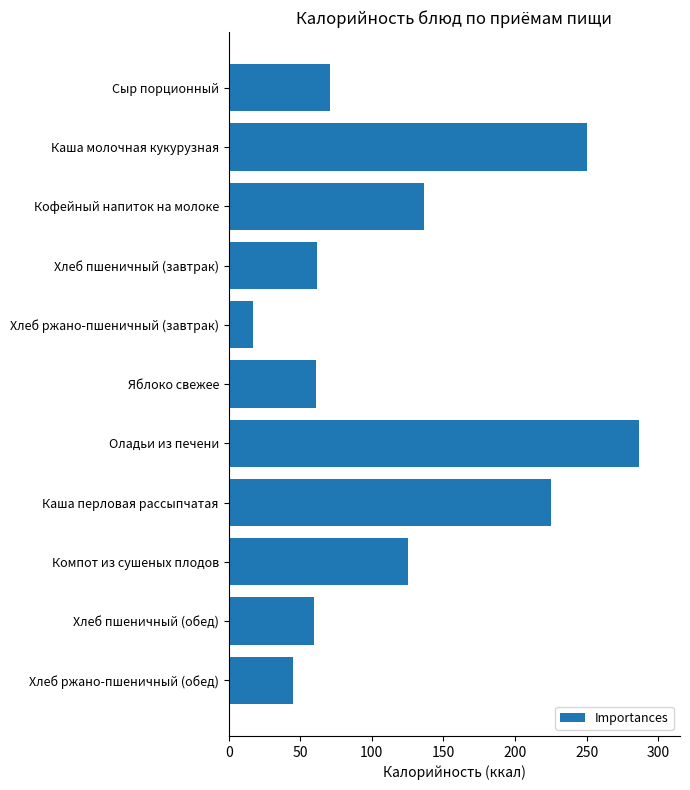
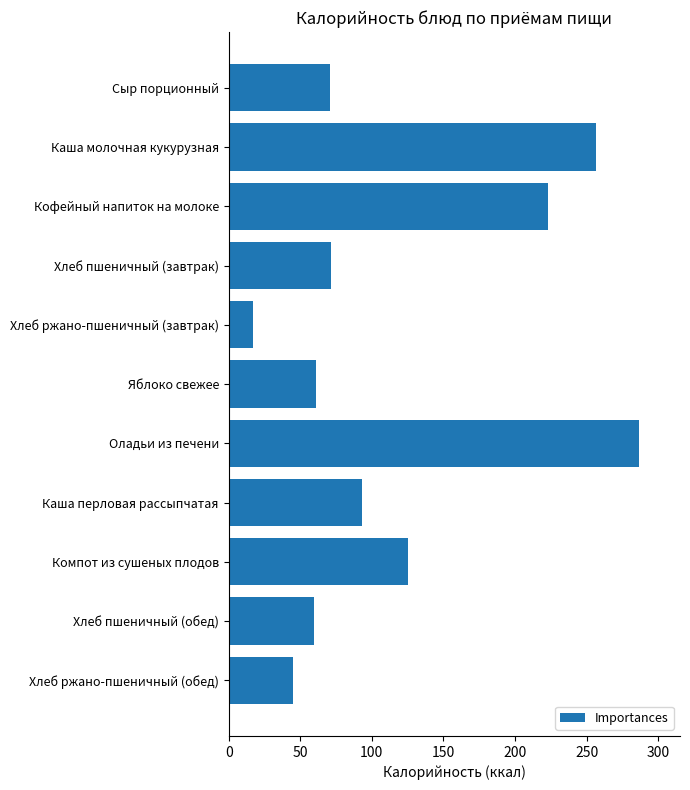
  {
    "Сыр порционный": 71,
-   "Каша молочная кукурузная": 251,
-   "Кофейный напиток на молоке": 137,
-   "Хлеб пшеничный (завтрак)": 62,
+   "Каша молочная кукурузная": 256,
+   "Кофейный напиток на молоке": 223,
+   "Хлеб пшеничный (завтрак)": 71,
    "Хлеб ржано-пшеничный (завтрак)": 17,
    "Яблоко свежее": 61,
    "Оладьи из печени": 287,
-   "Каша перловая рассыпчатая": 225,
+   "Каша перловая рассыпчатая": 93,
    "Компот из сушеных плодов": 125,
    "Хлеб пшеничный (обед)": 60,
    "Хлеб ржано-пшеничный (обед)": 45
  }
